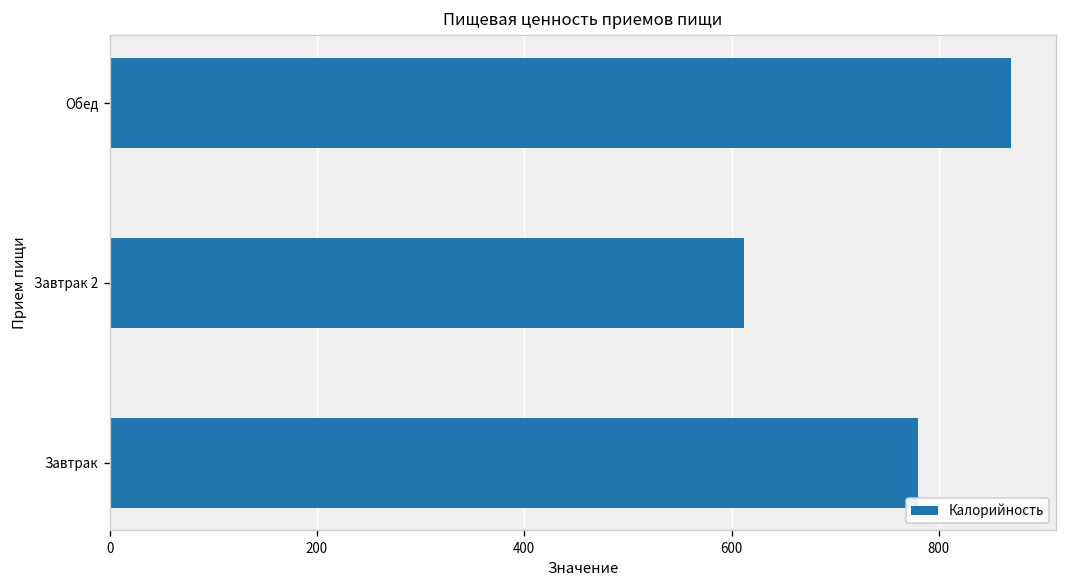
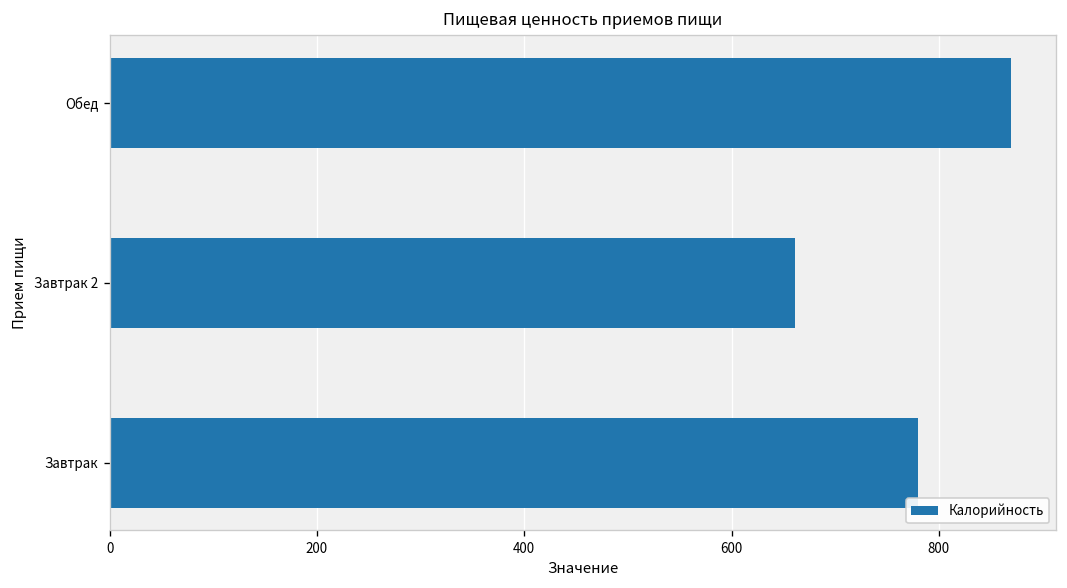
  {
    "Обед": 870,
-   "Завтрак 2": 610,
+   "Завтрак 2": 660,
    "Завтрак": 780
  }
